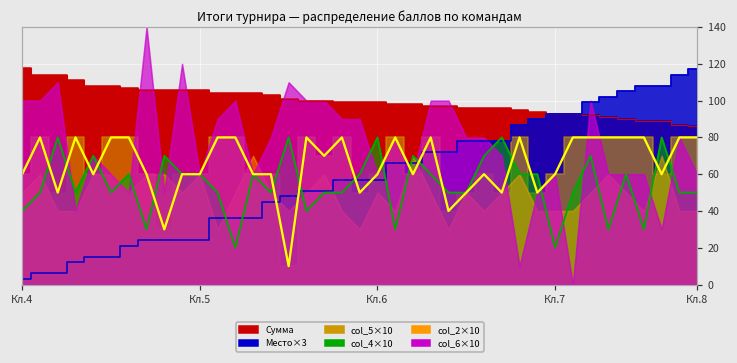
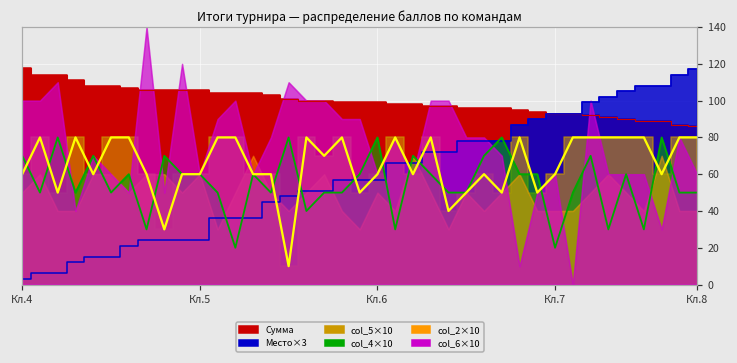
  {
    "col_4×10": {
-     "Кл.4": 40,
+     "Кл.4": 70,
      "Кл.6": 80,
      "Кл.7": 20,
      "Кл.8": 50
    },
    "col_6×10": {
      "Кл.4": 100,
      "Кл.8": 60
    }
  }
